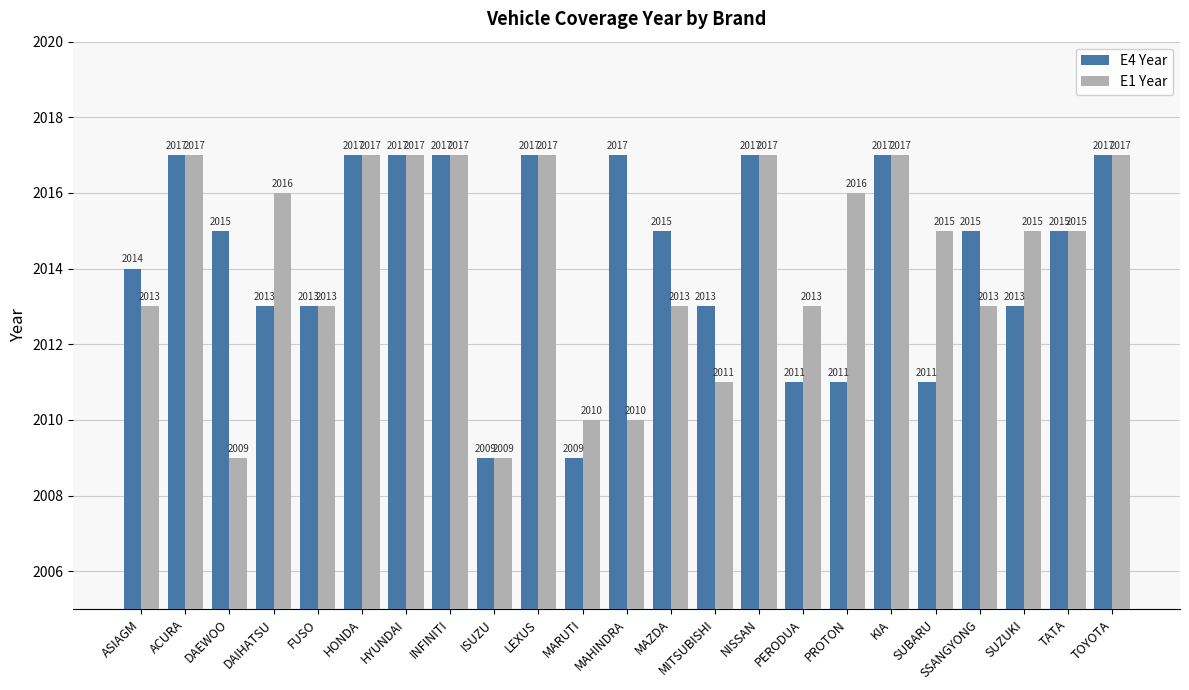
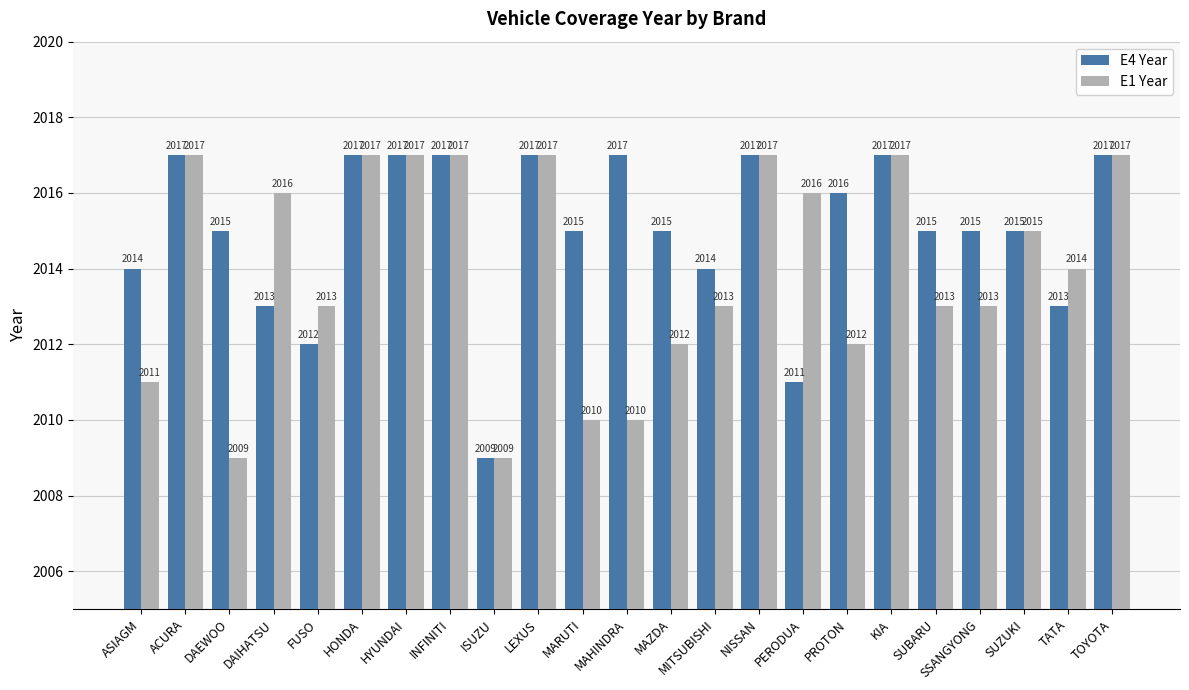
  {
    "E4 Year": {
      "ASIAGM": 2014,
      "DAEWOO": 2015,
      "DAIHATSU": 2013,
-     "FUSO": 2013,
-     "MARUTI": 2009,
+     "FUSO": 2012,
+     "MARUTI": 2015,
      "MAHINDRA": 2017,
      "MAZDA": 2015,
-     "MITSUBISHI": 2013,
+     "MITSUBISHI": 2014,
      "PERODUA": 2011,
-     "PROTON": 2011,
-     "SUBARU": 2011,
+     "PROTON": 2016,
+     "SUBARU": 2015,
      "SSANGYONG": 2015,
-     "SUZUKI": 2013,
-     "TATA": 2015
+     "SUZUKI": 2015,
+     "TATA": 2013
    },
    "E1 Year": {
-     "ASIAGM": 2013,
+     "ASIAGM": 2011,
      "DAEWOO": 2009,
      "DAIHATSU": 2016,
      "FUSO": 2013,
      "MARUTI": 2010,
      "MAHINDRA": 2010,
-     "MAZDA": 2013,
-     "MITSUBISHI": 2011,
-     "PERODUA": 2013,
-     "PROTON": 2016,
-     "SUBARU": 2015,
+     "MAZDA": 2012,
+     "MITSUBISHI": 2013,
+     "PERODUA": 2016,
+     "PROTON": 2012,
+     "SUBARU": 2013,
      "SSANGYONG": 2013,
-     "TATA": 2015
+     "TATA": 2014
    }
  }
